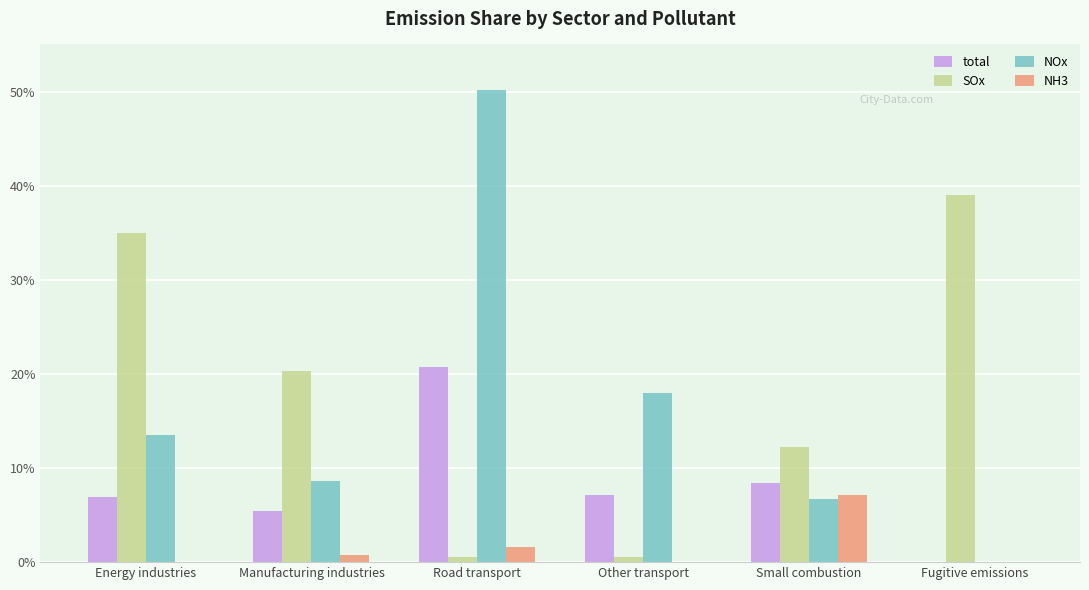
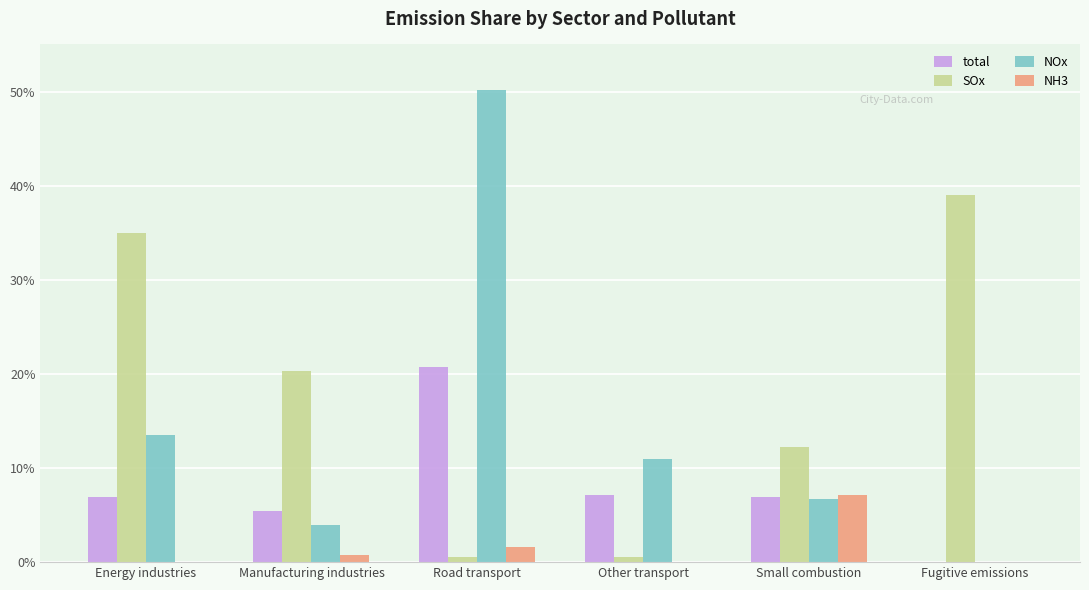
  {
    "total": {
      "Energy industries": "7%",
      "Manufacturing industries": "5%",
      "Road transport": "21%",
      "Other transport": "7%",
-     "Small combustion": "8%"
+     "Small combustion": "7%"
    },
    "SOx": {
      "Energy industries": "35%",
      "Manufacturing industries": "20%",
      "Road transport": "1%",
      "Other transport": "1%",
      "Small combustion": "12%",
      "Fugitive emissions": "39%"
    },
    "NOx": {
      "Energy industries": "13%",
-     "Manufacturing industries": "9%",
+     "Manufacturing industries": "4%",
      "Road transport": "50%",
-     "Other transport": "18%",
+     "Other transport": "11%",
      "Small combustion": "7%"
    },
    "NH3": {
      "Energy industries": "0%",
      "Manufacturing industries": "1%",
      "Road transport": "2%",
      "Small combustion": "7%",
      "Fugitive emissions": "0%"
    }
  }
